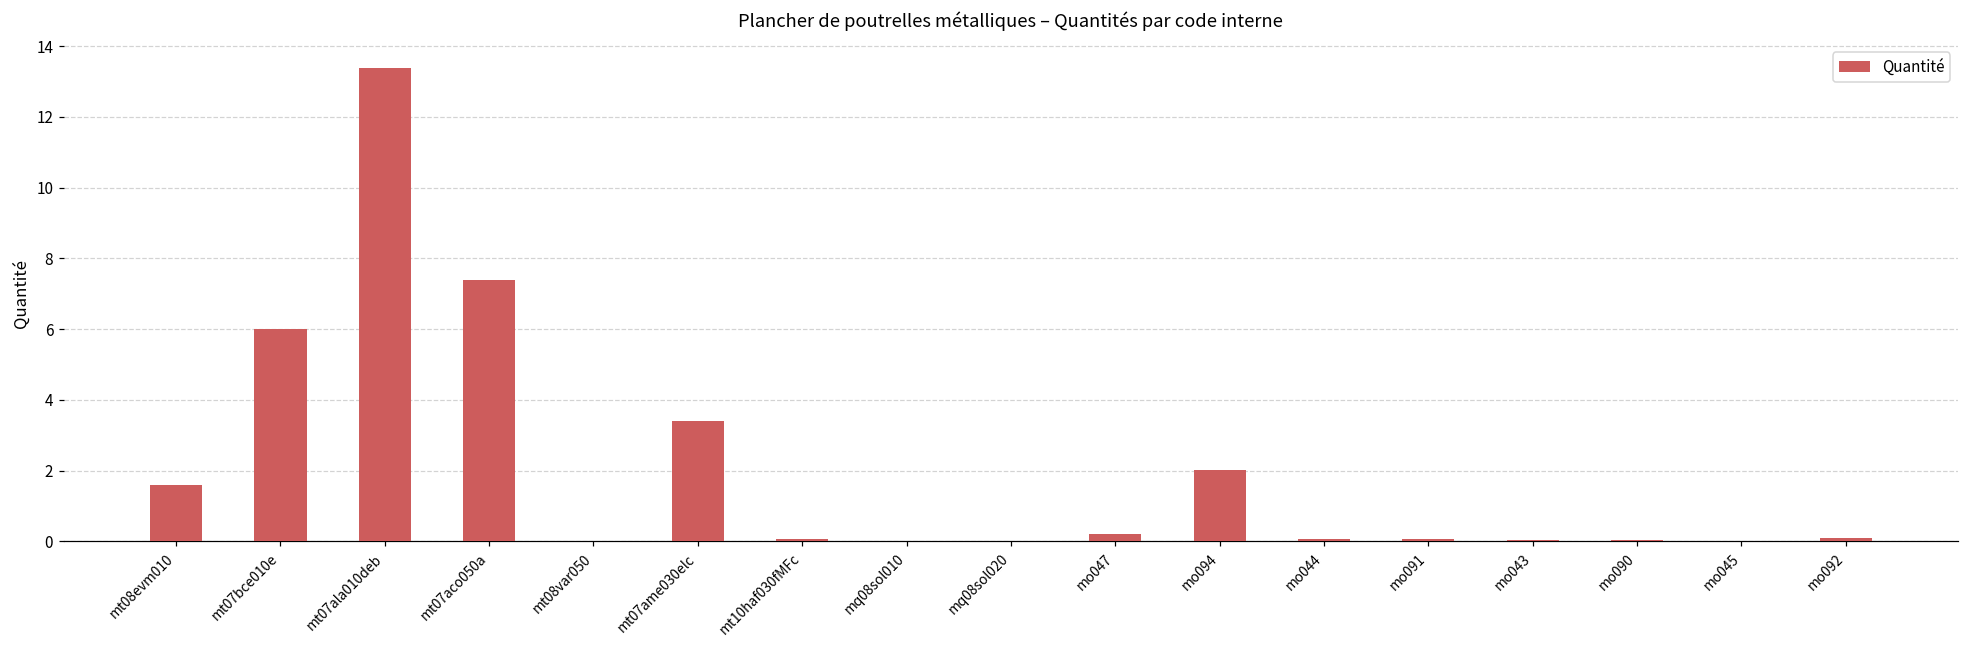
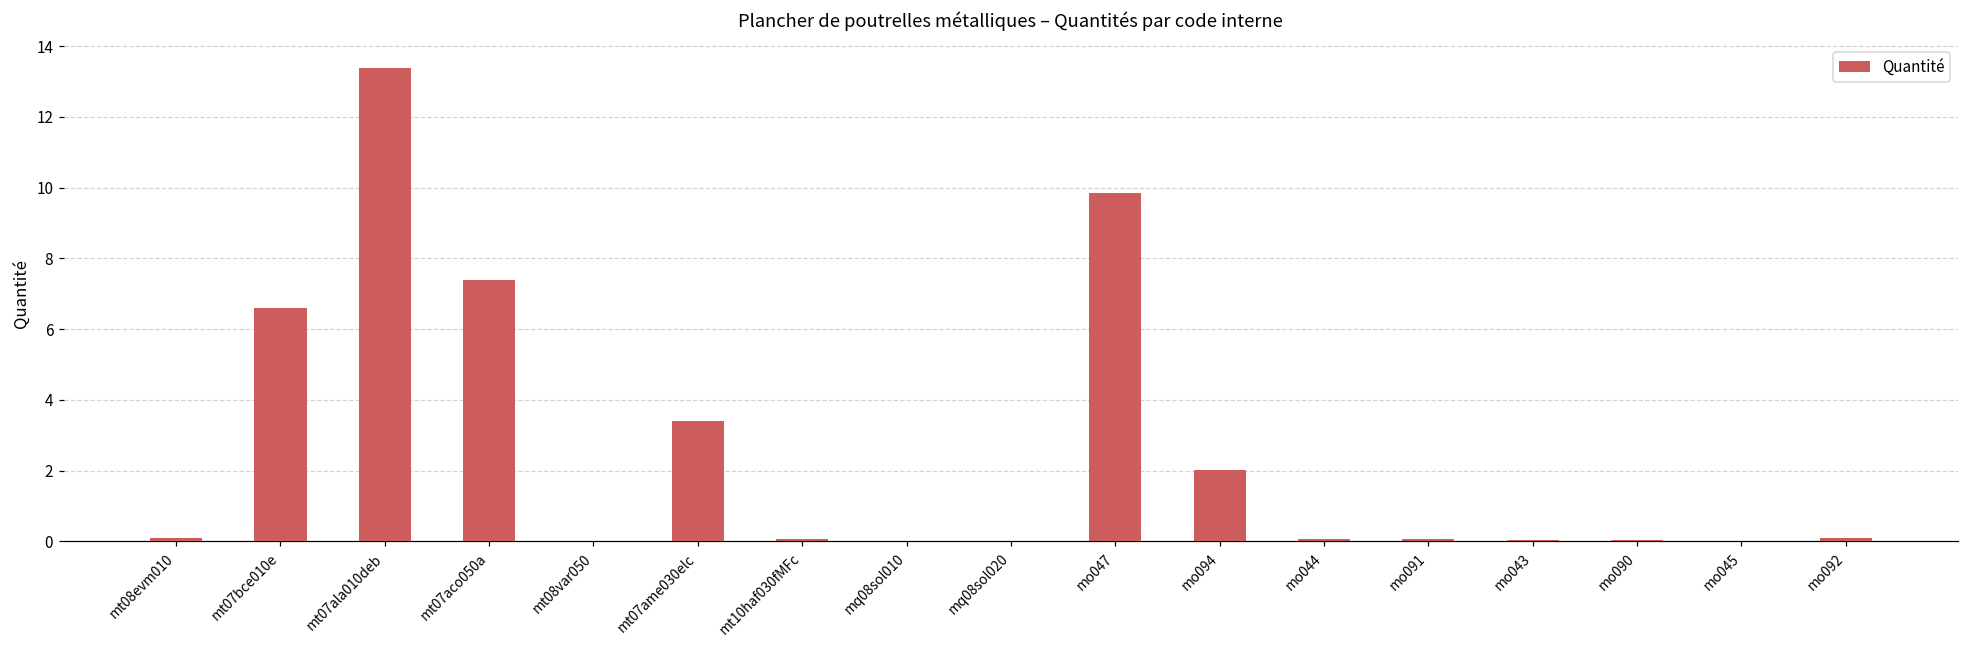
  {
-   "mt08evm010": 1.6,
-   "mt07bce010e": 6.0,
+   "mt08evm010": 0.1,
+   "mt07bce010e": 6.6,
    "mt07ala010deb": 13.4,
    "mt07aco050a": 7.4,
    "mt07ame030elc": 3.4,
    "mt10haf030fMFc": 0.1,
-   "mo047": 0.2,
+   "mo047": 9.8,
    "mo094": 2.0,
    "mo092": 0.1
  }
